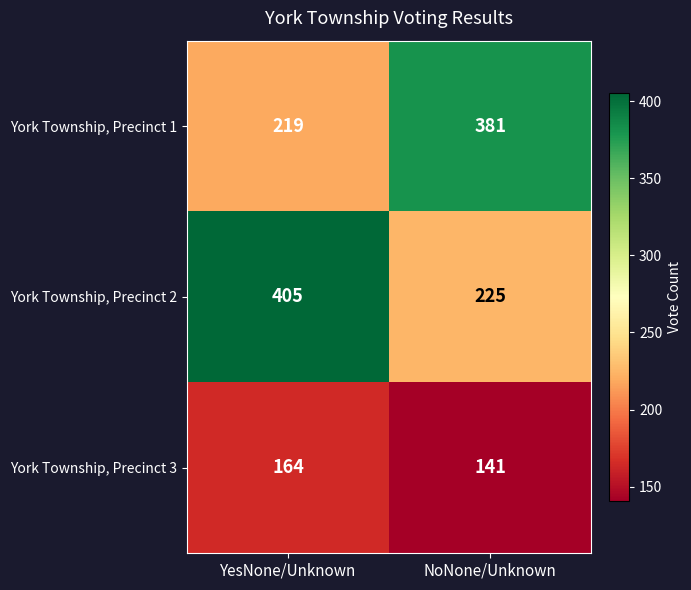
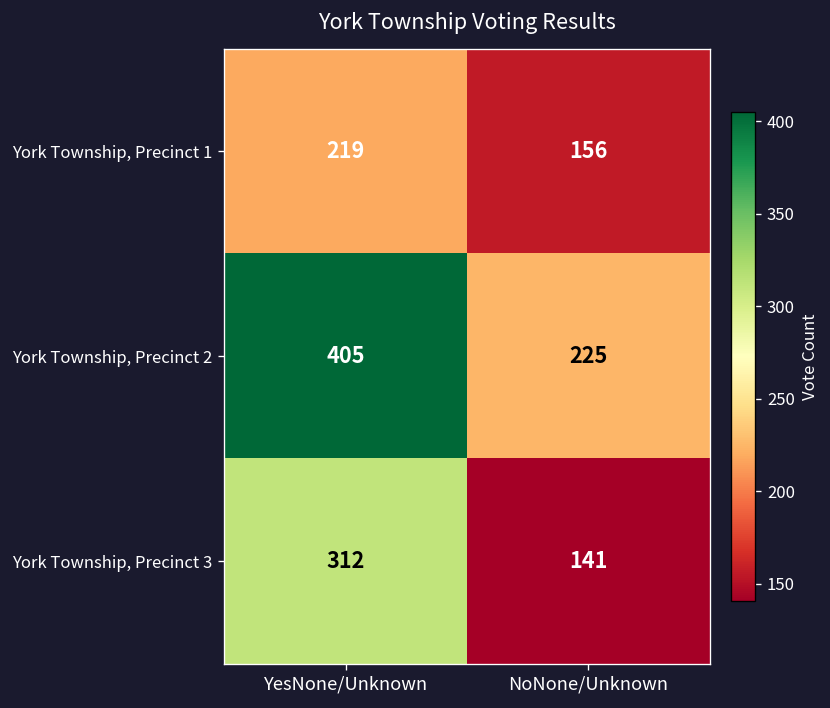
  {
    "York Township, Precinct 1": {
      "YesNone/Unknown": 219,
-     "NoNone/Unknown": 381
+     "NoNone/Unknown": 156
    },
    "York Township, Precinct 2": {
      "YesNone/Unknown": 405,
      "NoNone/Unknown": 225
    },
    "York Township, Precinct 3": {
-     "YesNone/Unknown": 164,
+     "YesNone/Unknown": 312,
      "NoNone/Unknown": 141
    }
  }
